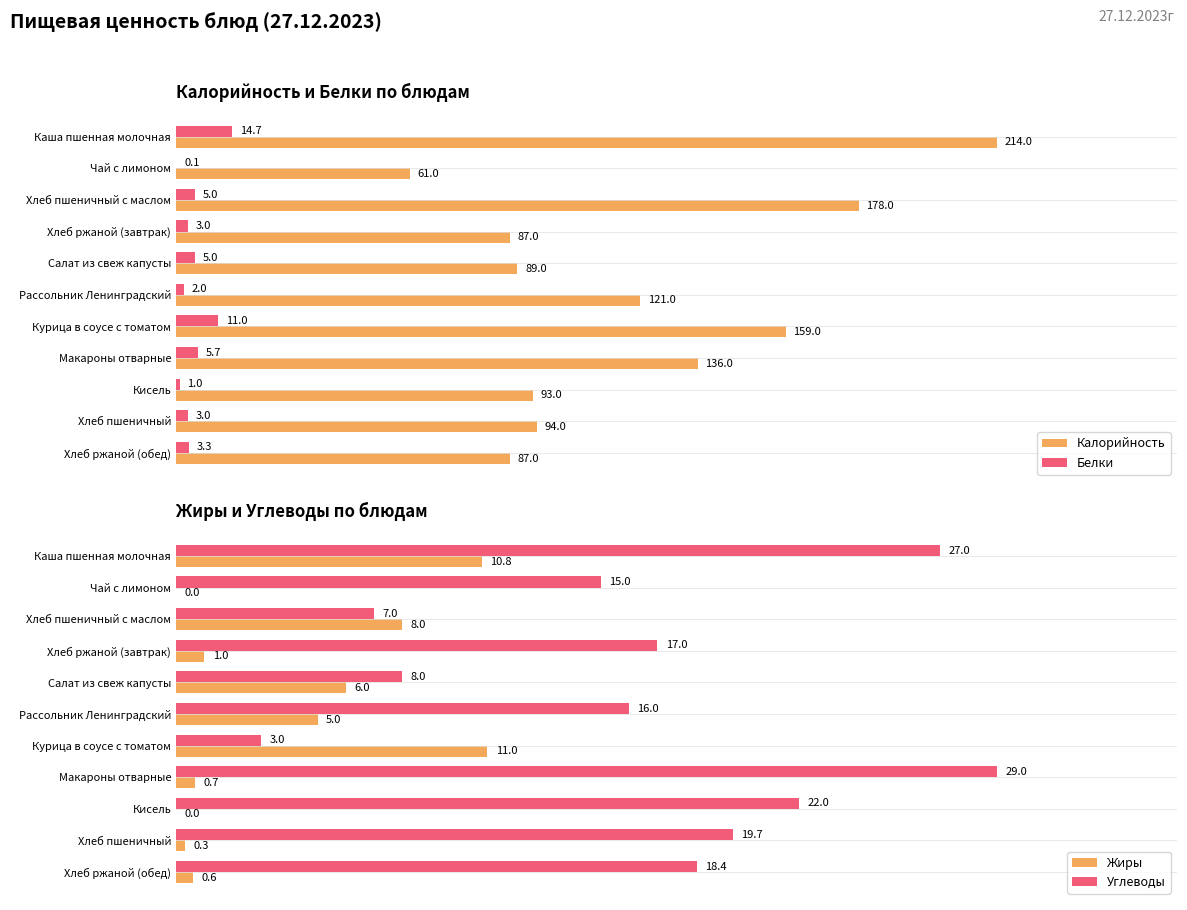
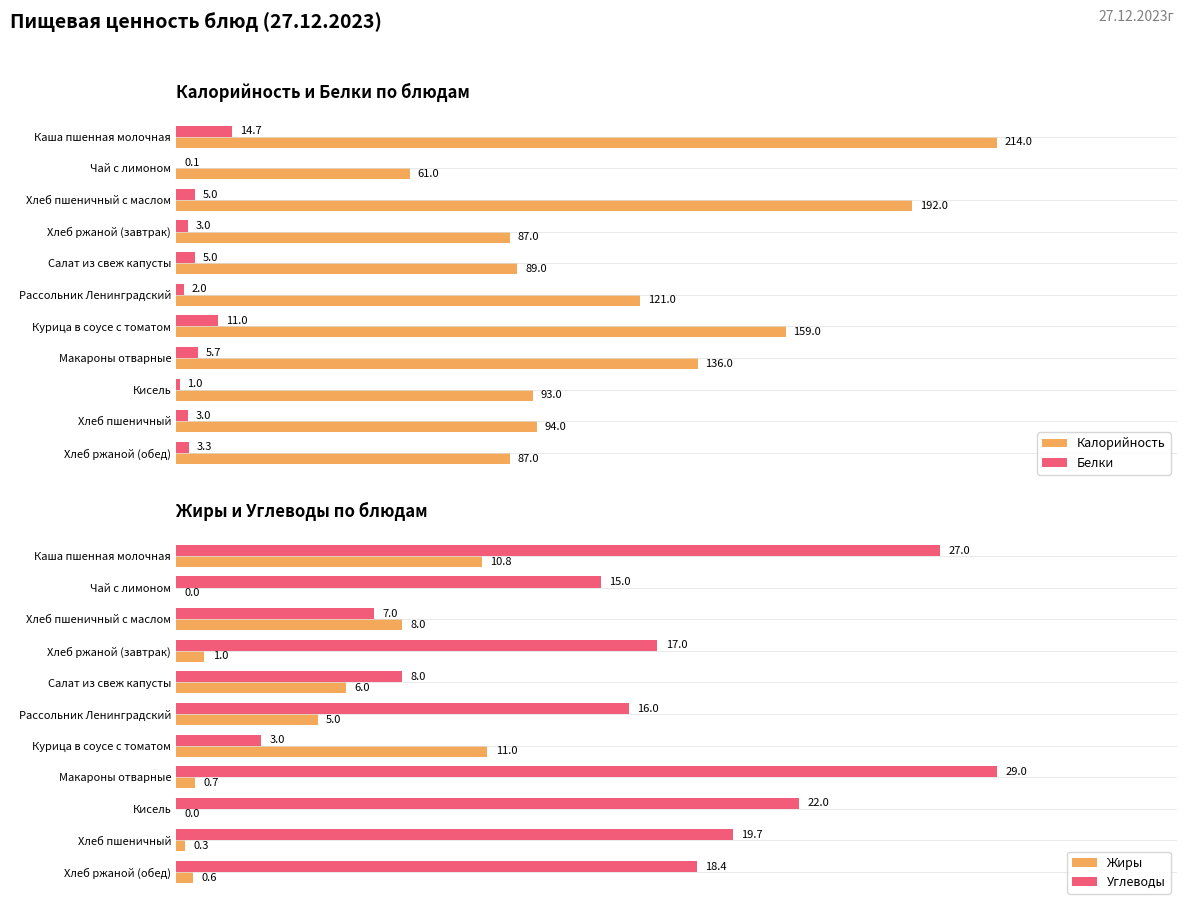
  {
    "Калорийность и Белки по блюдам": {
      "Калорийность": {
        "Каша пшенная молочная": 214.0,
        "Чай с лимоном": 61.0,
-       "Хлеб пшеничный с маслом": 178.0,
+       "Хлеб пшеничный с маслом": 192.0,
        "Хлеб ржаной (завтрак)": 87.0,
        "Салат из свеж капусты": 89.0,
        "Рассольник Ленинградский": 121.0,
        "Курица в соусе с томатом": 159.0,
        "Макароны отварные": 136.0,
        "Кисель": 93.0,
        "Хлеб пшеничный": 94.0,
        "Хлеб ржаной (обед)": 87.0
      },
      "Белки": {
        "Каша пшенная молочная": 14.7,
        "Чай с лимоном": 0.1,
        "Хлеб пшеничный с маслом": 5.0,
        "Хлеб ржаной (завтрак)": 3.0,
        "Салат из свеж капусты": 5.0,
        "Рассольник Ленинградский": 2.0,
        "Курица в соусе с томатом": 11.0,
        "Макароны отварные": 5.7,
        "Кисель": 1.0,
        "Хлеб пшеничный": 3.0,
        "Хлеб ржаной (обед)": 3.3
      }
    },
    "Жиры и Углеводы по блюдам": {
      "Жиры": {
        "Каша пшенная молочная": 10.8,
        "Чай с лимоном": 0.0,
        "Хлеб пшеничный с маслом": 8.0,
        "Хлеб ржаной (завтрак)": 1.0,
        "Салат из свеж капусты": 6.0,
        "Рассольник Ленинградский": 5.0,
        "Курица в соусе с томатом": 11.0,
        "Макароны отварные": 0.7,
        "Кисель": 0.0,
        "Хлеб пшеничный": 0.3,
        "Хлеб ржаной (обед)": 0.6
      },
      "Углеводы": {
        "Каша пшенная молочная": 27.0,
        "Чай с лимоном": 15.0,
        "Хлеб пшеничный с маслом": 7.0,
        "Хлеб ржаной (завтрак)": 17.0,
        "Салат из свеж капусты": 8.0,
        "Рассольник Ленинградский": 16.0,
        "Курица в соусе с томатом": 3.0,
        "Макароны отварные": 29.0,
        "Кисель": 22.0,
        "Хлеб пшеничный": 19.7,
        "Хлеб ржаной (обед)": 18.4
      }
    }
  }
